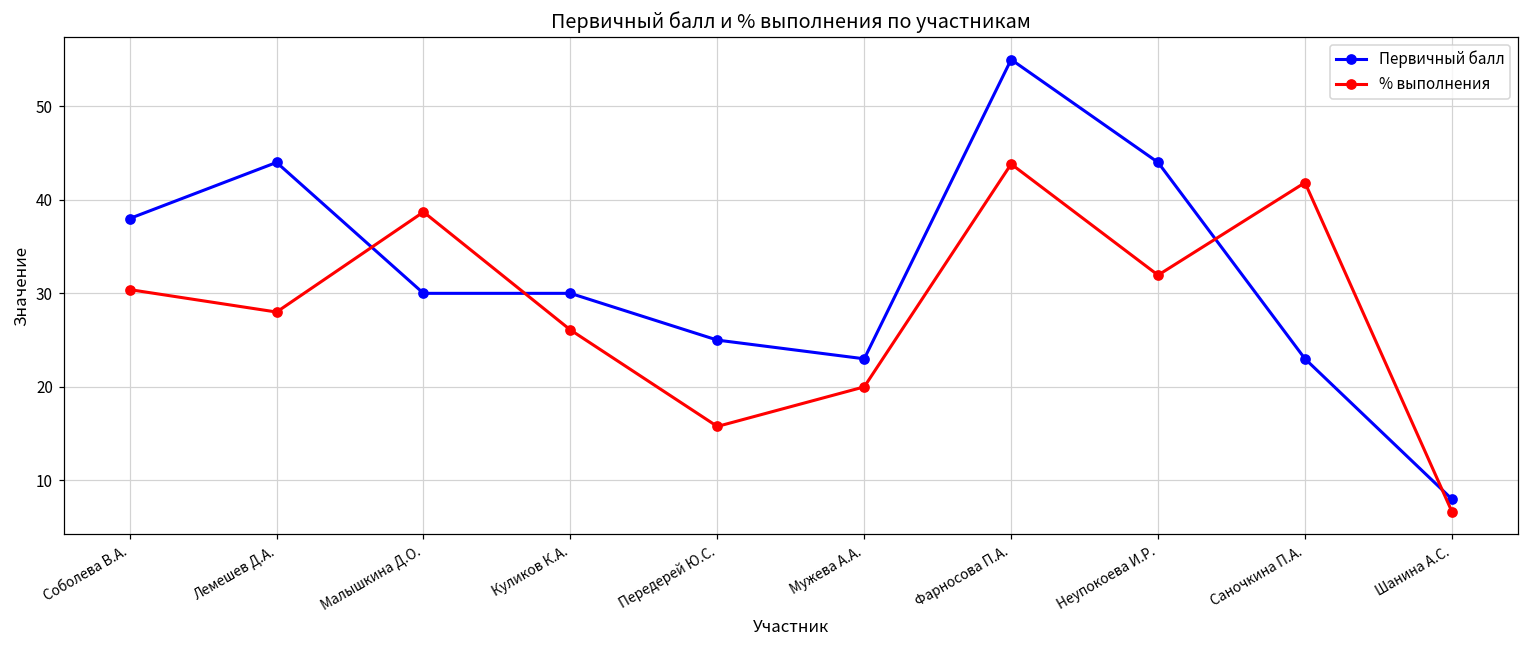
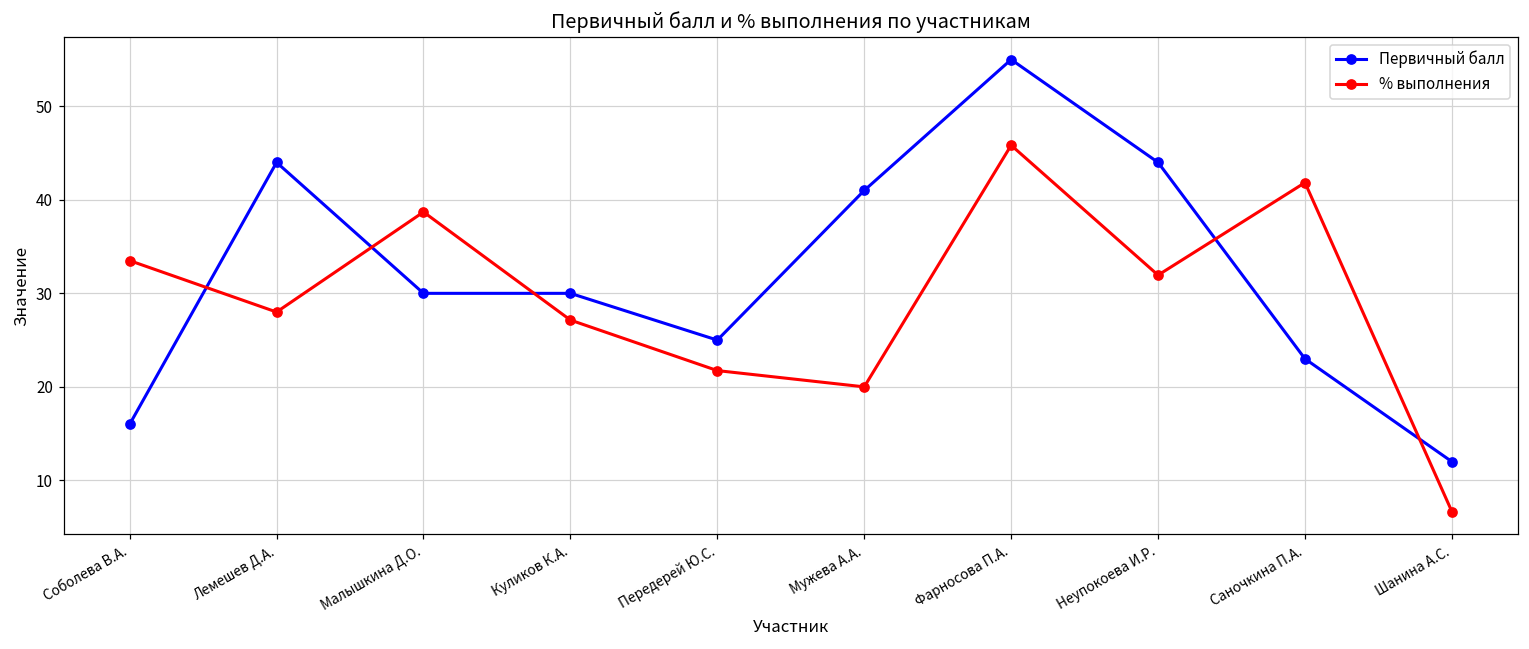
  {
    "Первичный балл": {
-     "Соболева В.А.": 38,
+     "Соболева В.А.": 16,
      "Лемешев Д.А.": 44,
      "Малышкина Д.О.": 30,
      "Куликов К.А.": 30,
      "Передерей Ю.С.": 25,
-     "Мужева А.А.": 23,
+     "Мужева А.А.": 41,
      "Фарносова П.А.": 55,
      "Неупокоева И.Р.": 44,
      "Саночкина П.А.": 23,
-     "Шанина А.С.": 8
+     "Шанина А.С.": 12
    },
    "% выполнения": {
-     "Соболева В.А.": 30,
+     "Соболева В.А.": 34,
      "Лемешев Д.А.": 28,
      "Малышкина Д.О.": 39,
-     "Куликов К.А.": 26,
-     "Передерей Ю.С.": 16,
+     "Куликов К.А.": 27,
+     "Передерей Ю.С.": 22,
      "Мужева А.А.": 20,
-     "Фарносова П.А.": 44,
+     "Фарносова П.А.": 46,
      "Неупокоева И.Р.": 32,
      "Саночкина П.А.": 42,
      "Шанина А.С.": 7
    }
  }
